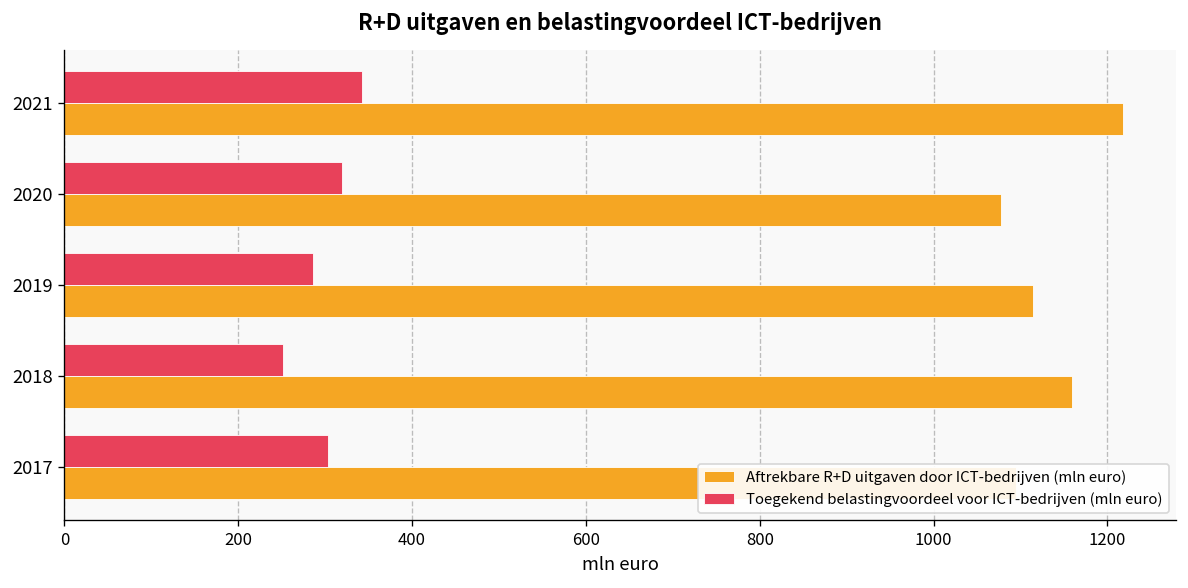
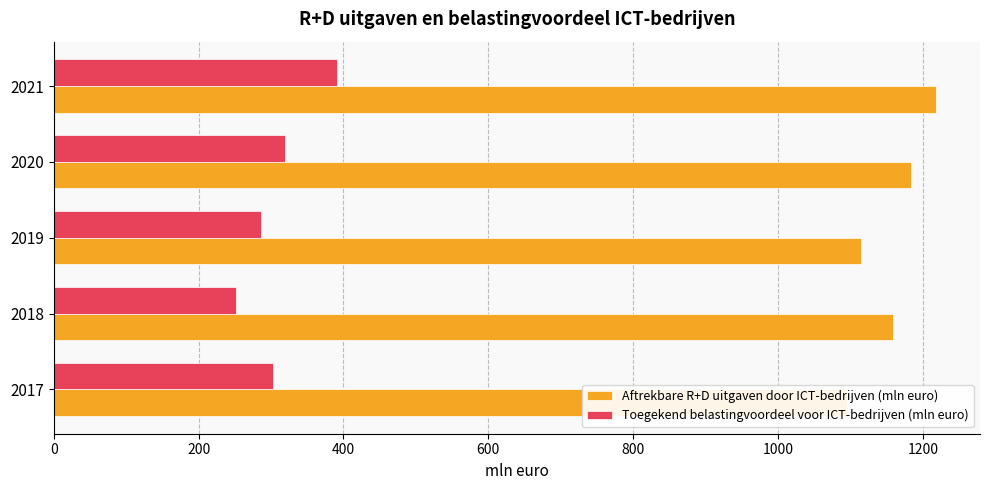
  {
    "Aftrekbare R+D uitgaven door ICT-bedrijven (mln euro)": {
      "2021": 1220,
-     "2020": 1080,
+     "2020": 1180,
      "2019": 1110,
      "2018": 1160
    },
    "Toegekend belastingvoordeel voor ICT-bedrijven (mln euro)": {
-     "2021": 340,
+     "2021": 390,
      "2020": 320,
      "2019": 290,
      "2018": 250,
      "2017": 300
    }
  }
